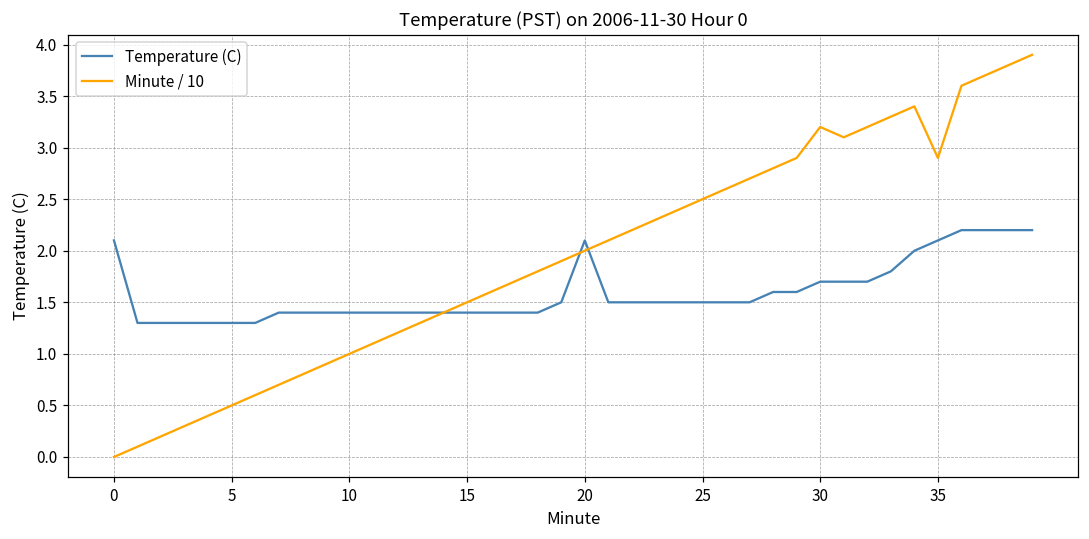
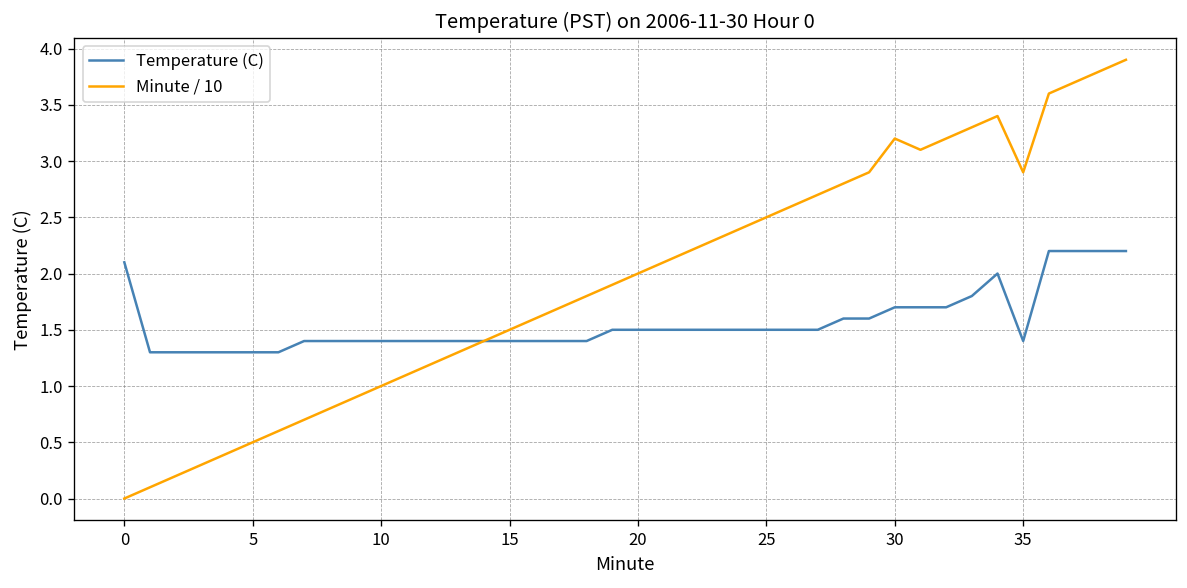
  {
    "Temperature (C)": {
      "0": 2.1,
      "5": 1.3,
      "10": 1.4,
      "15": 1.4,
-     "20": 2.1,
+     "20": 1.5,
      "25": 1.5,
      "30": 1.7,
-     "35": 2.1
+     "35": 1.4
    },
    "Minute / 10": {
      "0": 0.0,
      "5": 0.5,
      "10": 1.0,
      "15": 1.5,
      "20": 2.0,
      "25": 2.5,
      "30": 3.2,
      "35": 2.9
    }
  }
